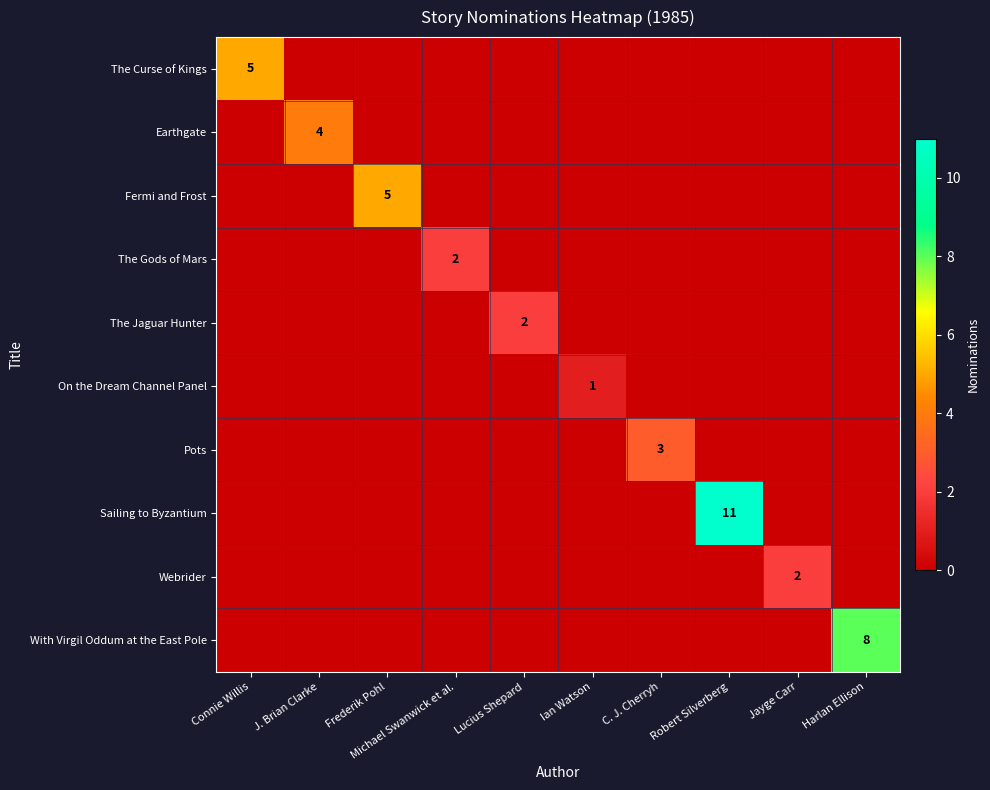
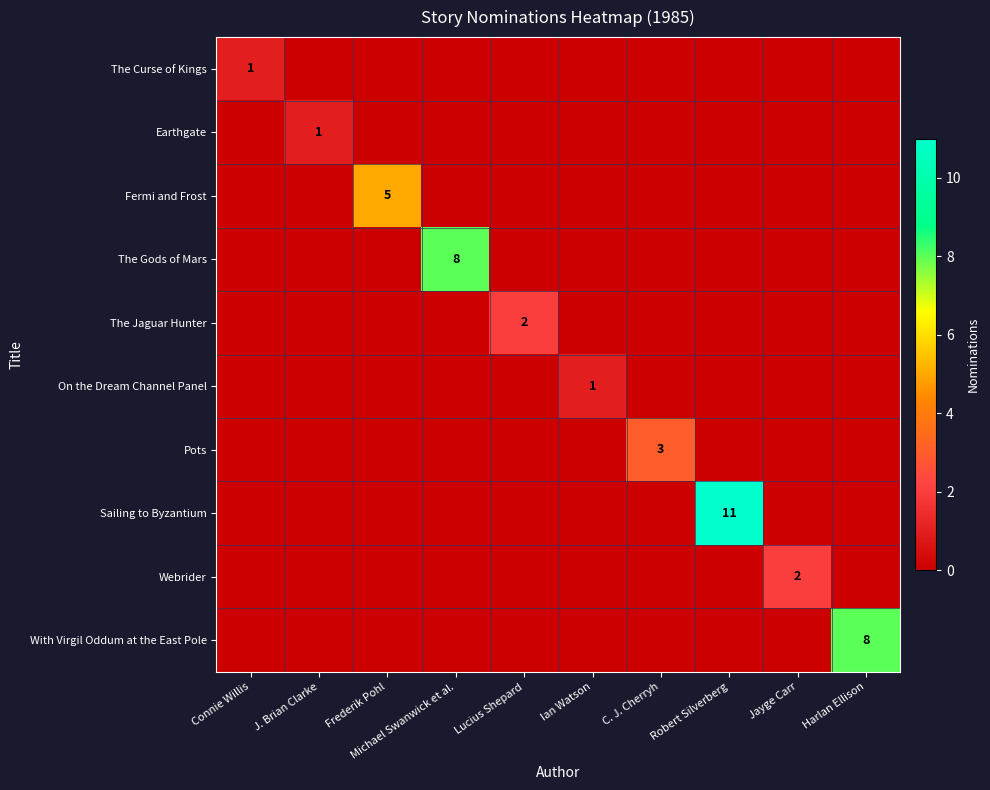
  {
    "The Curse of Kings": {
-     "Connie Willis": 5
+     "Connie Willis": 1
    },
    "Earthgate": {
-     "J. Brian Clarke": 4
+     "J. Brian Clarke": 1
    },
    "Fermi and Frost": {
      "Frederik Pohl": 5
    },
    "The Gods of Mars": {
-     "Michael Swanwick et al.": 2
+     "Michael Swanwick et al.": 8
    },
    "The Jaguar Hunter": {
      "Lucius Shepard": 2
    },
    "On the Dream Channel Panel": {
      "Ian Watson": 1
    },
    "Pots": {
      "C. J. Cherryh": 3
    },
    "Sailing to Byzantium": {
      "Robert Silverberg": 11
    },
    "Webrider": {
      "Jayge Carr": 2
    },
    "With Virgil Oddum at the East Pole": {
      "Harlan Ellison": 8
    }
  }
